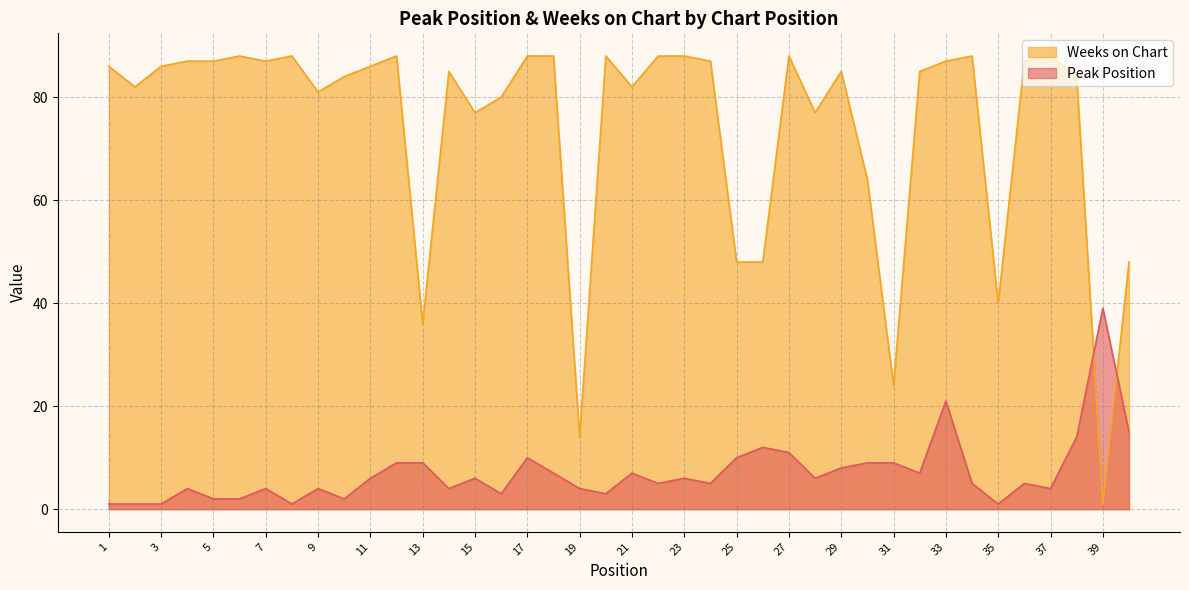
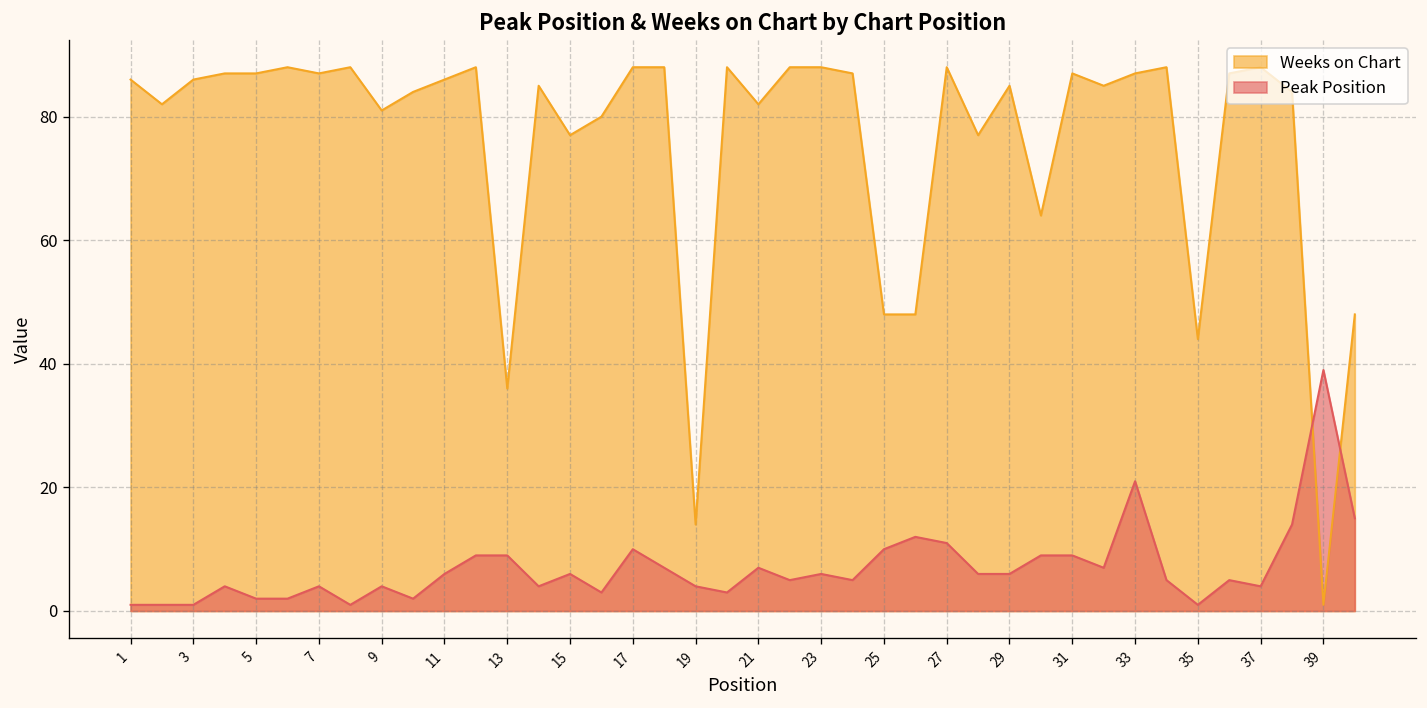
  {
    "Weeks on Chart": {
      "1": 86,
      "3": 86,
      "5": 87,
      "7": 87,
      "9": 81,
      "11": 86,
      "13": 36,
      "15": 77,
      "17": 88,
      "19": 14,
      "21": 82,
      "23": 88,
      "25": 48,
      "27": 88,
      "29": 85,
-     "31": 24,
+     "31": 87,
      "33": 87,
-     "35": 40,
+     "35": 44,
      "39": 1
    },
    "Peak Position": {
      "1": 1,
      "3": 1,
      "5": 2,
      "7": 4,
      "9": 4,
      "11": 6,
      "13": 9,
      "15": 6,
      "17": 10,
      "19": 4,
      "21": 7,
      "23": 6,
      "25": 10,
      "27": 11,
-     "29": 8,
+     "29": 6,
      "31": 9,
      "33": 21,
      "35": 1,
      "37": 4,
      "39": 39
    }
  }
